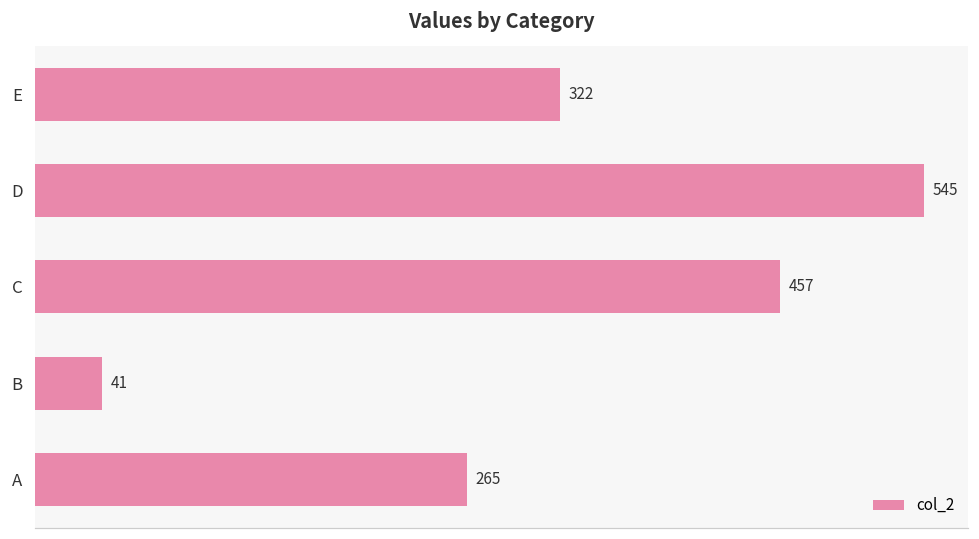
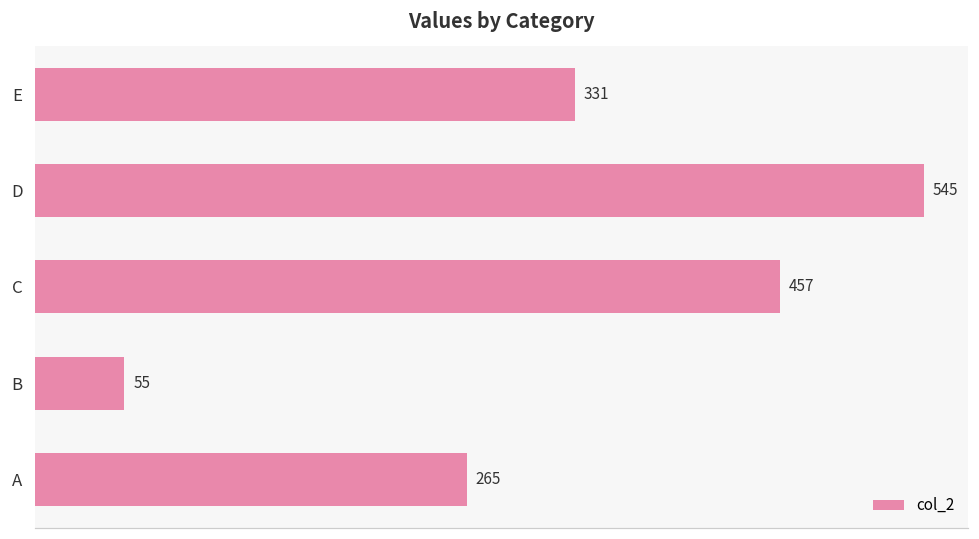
  {
-   "E": 322,
+   "E": 331,
    "D": 545,
    "C": 457,
-   "B": 41,
+   "B": 55,
    "A": 265
  }
